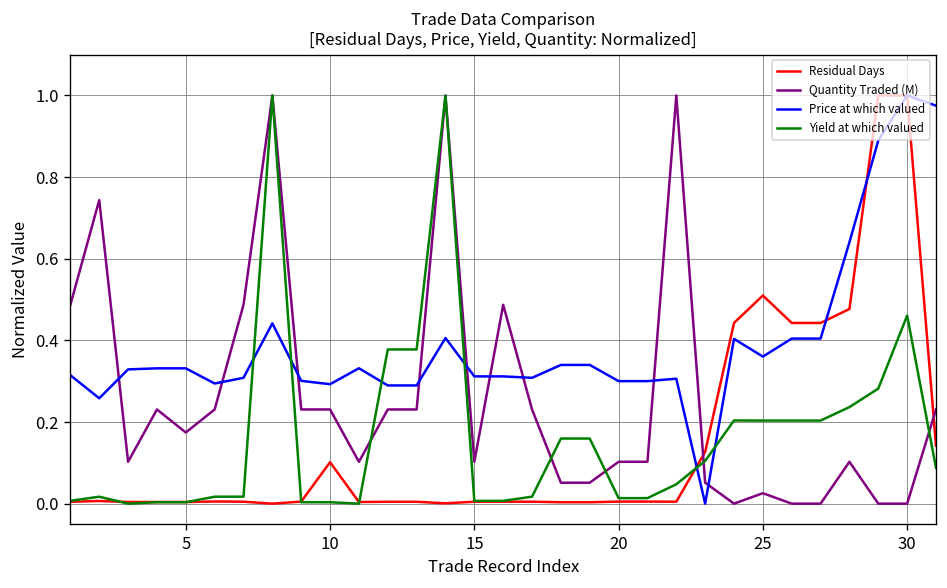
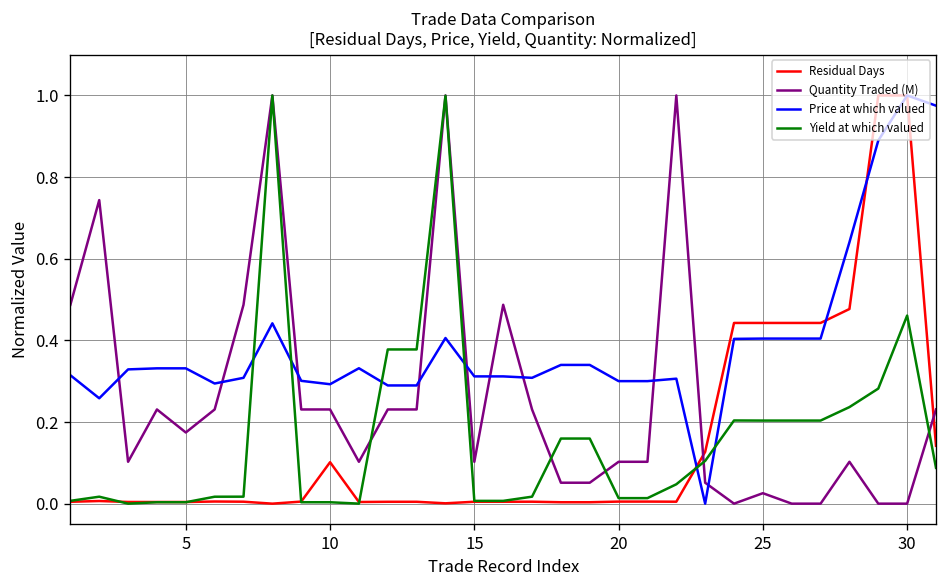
  {
    "Residual Days": {
      "10": 0.10,
      "20": 0.01,
-     "25": 0.51
+     "25": 0.44
    },
    "Quantity Traded (M)": {
      "5": 0.17,
      "10": 0.23,
      "15": 0.10,
      "20": 0.10,
      "25": 0.03,
      "30": 0.00
    },
    "Price at which valued": {
      "5": 0.33,
      "10": 0.29,
      "15": 0.31,
      "20": 0.30,
-     "25": 0.36
+     "25": 0.40
    },
    "Yield at which valued": {
      "10": 0.00,
      "20": 0.01,
      "25": 0.20,
      "30": 0.46
    }
  }
